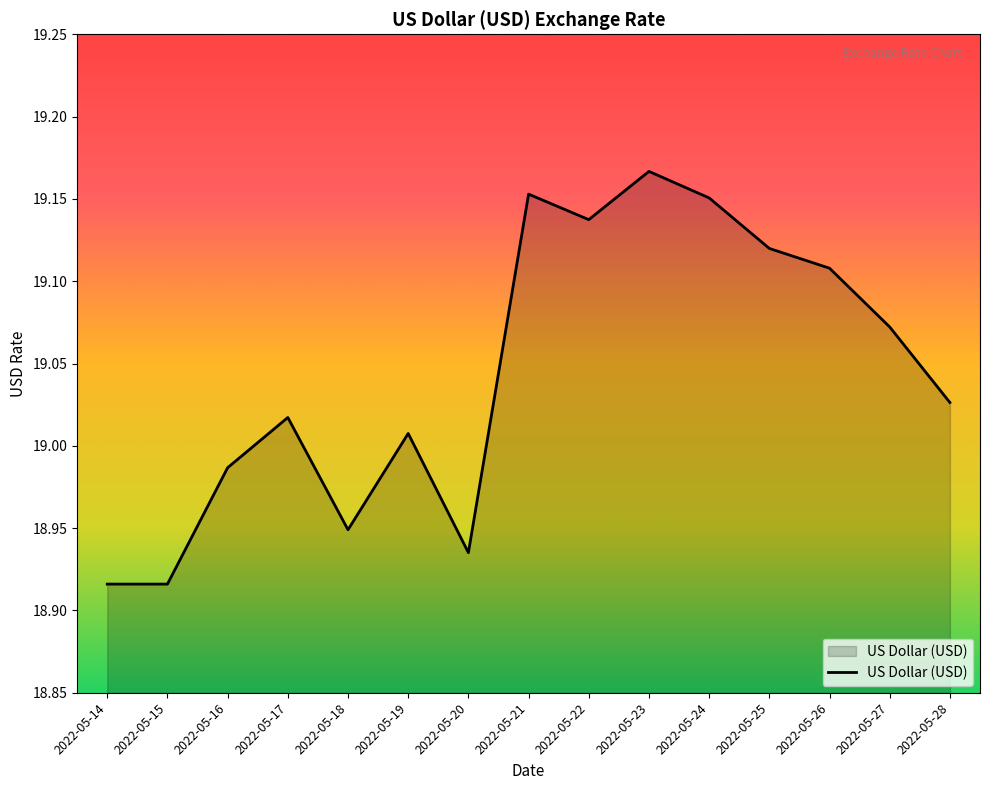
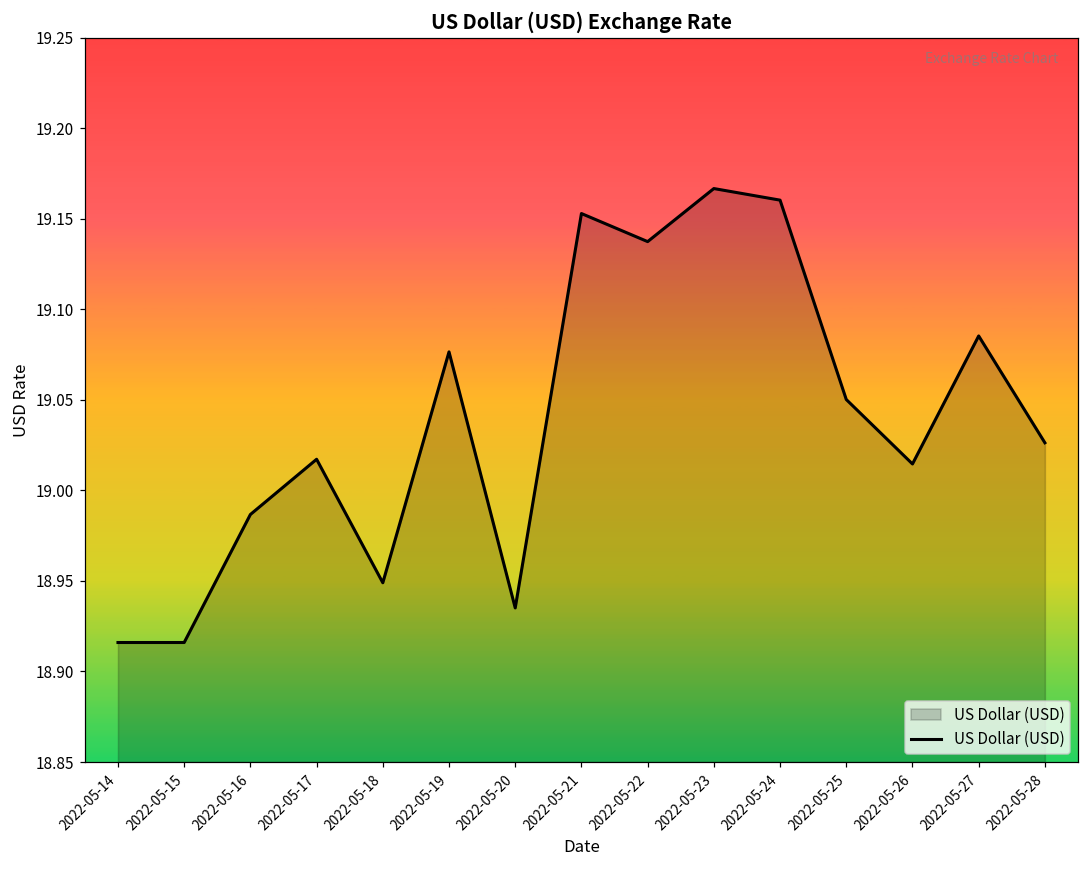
  {
    "2022-05-14": 18.916,
    "2022-05-15": 18.916,
    "2022-05-16": 18.987,
    "2022-05-17": 19.017,
    "2022-05-18": 18.949,
-   "2022-05-19": 19.008,
+   "2022-05-19": 19.077,
    "2022-05-20": 18.935,
    "2022-05-21": 19.153,
    "2022-05-22": 19.137,
    "2022-05-23": 19.167,
-   "2022-05-24": 19.151,
-   "2022-05-25": 19.120,
-   "2022-05-26": 19.108,
-   "2022-05-27": 19.072,
+   "2022-05-24": 19.160,
+   "2022-05-25": 19.050,
+   "2022-05-26": 19.015,
+   "2022-05-27": 19.085,
    "2022-05-28": 19.026
  }
